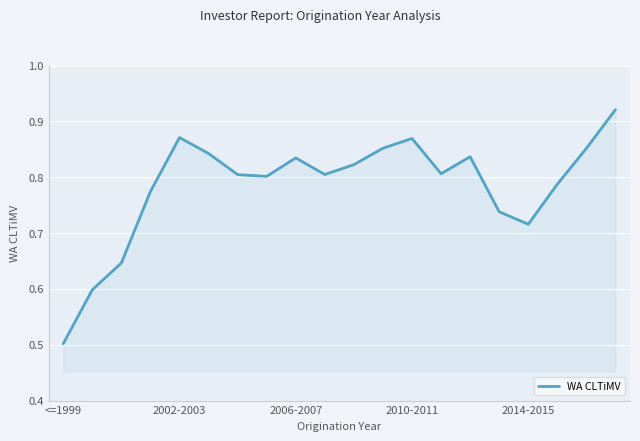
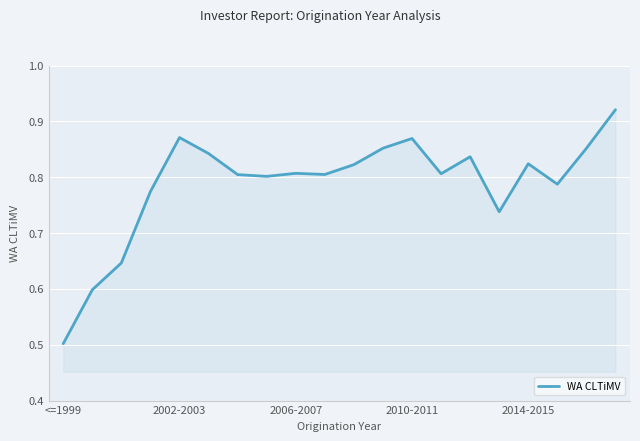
  {
    "<=1999": 0.50,
    "2002-2003": 0.87,
-   "2006-2007": 0.83,
+   "2006-2007": 0.81,
    "2010-2011": 0.87,
-   "2014-2015": 0.72
+   "2014-2015": 0.82
  }
